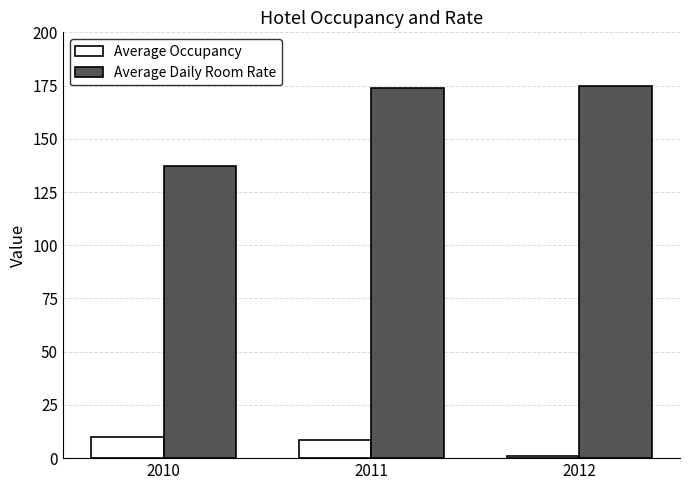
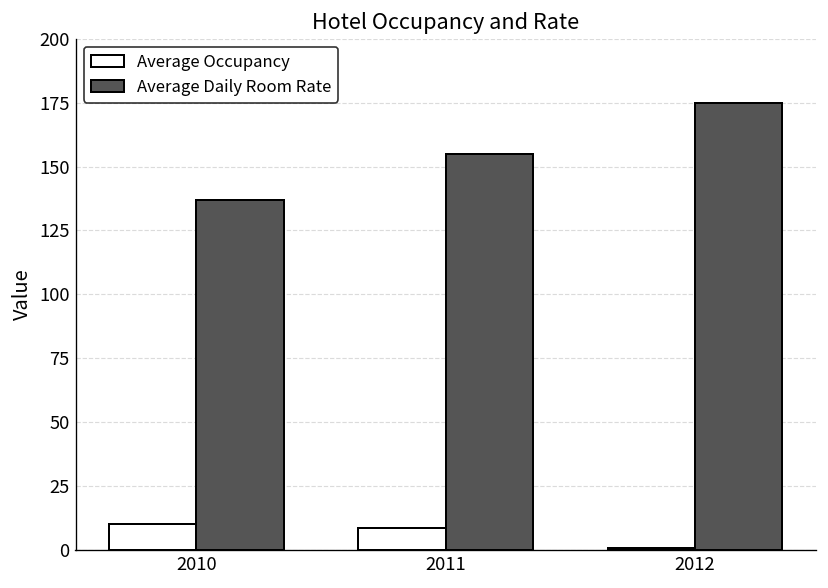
  {
    "Average Occupancy": {
      "2010": 10,
      "2011": 9
    },
    "Average Daily Room Rate": {
      "2010": 137,
-     "2011": 174,
+     "2011": 155,
      "2012": 175
    }
  }
